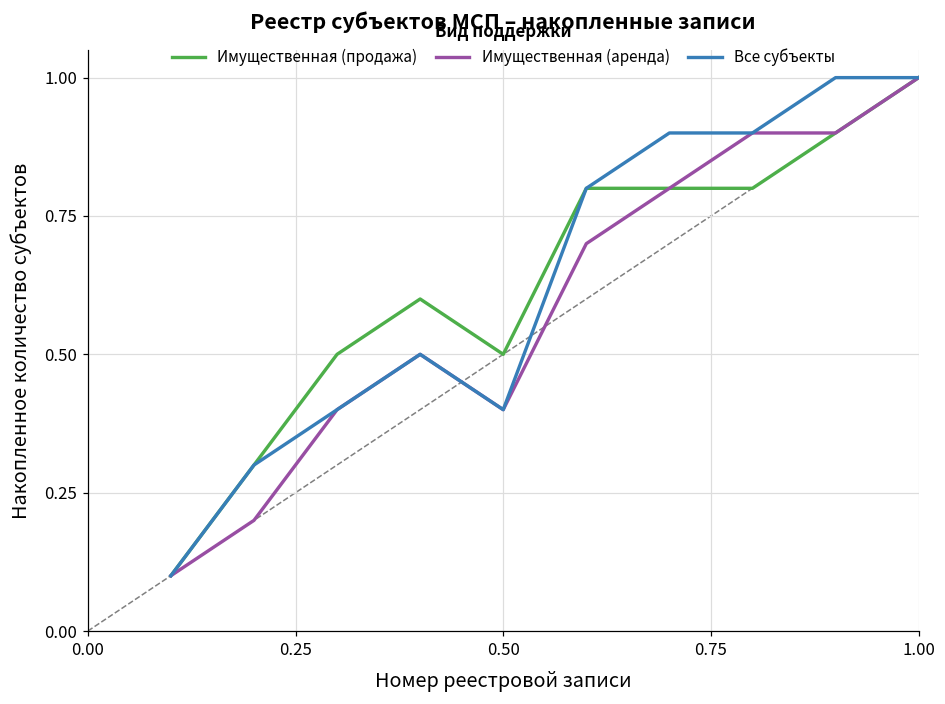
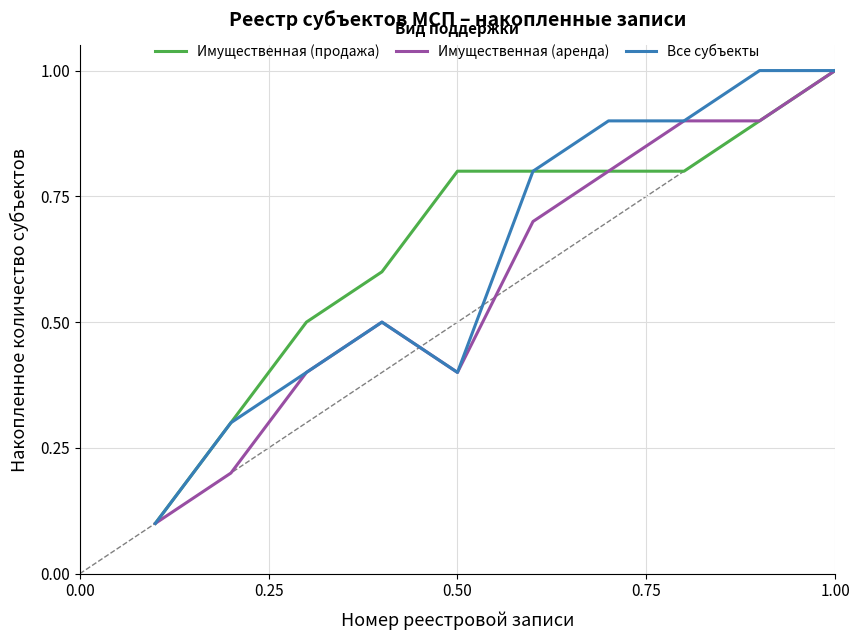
  {
    "Имущественная (продажа)": {
-     "0.50": 0.50
+     "0.50": 0.80
    }
  }
